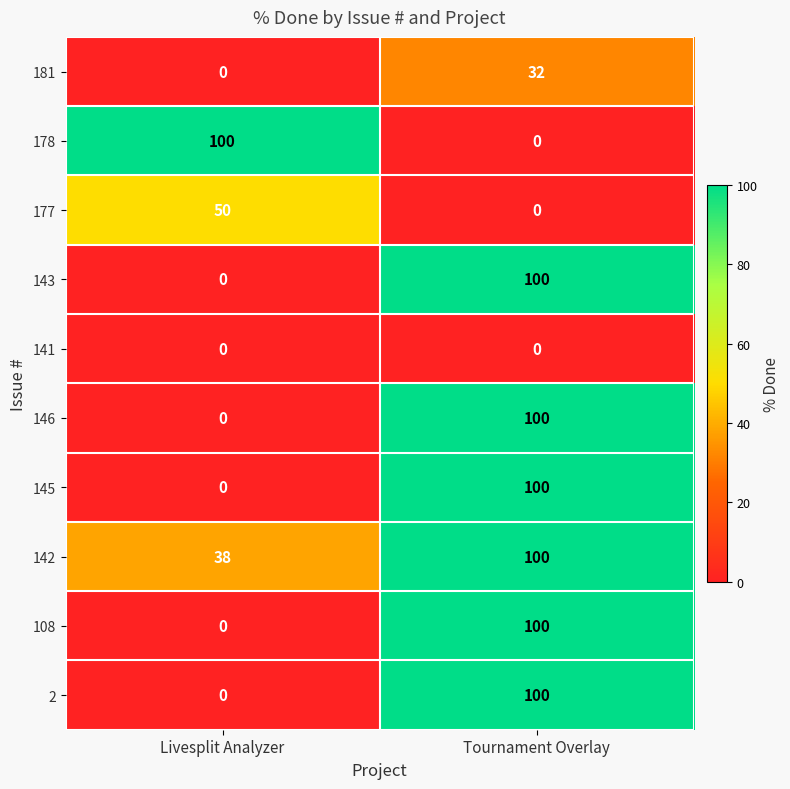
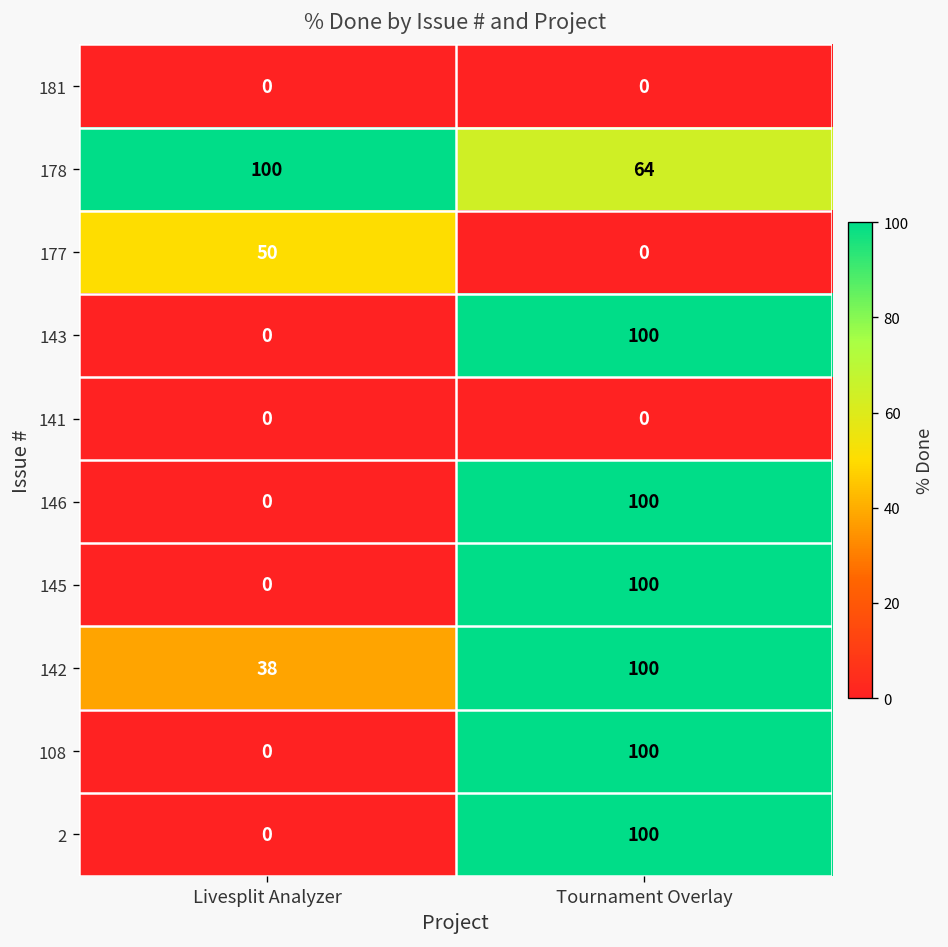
  {
    "181": {
      "Livesplit Analyzer": 0,
-     "Tournament Overlay": 32
+     "Tournament Overlay": 0
    },
    "178": {
      "Livesplit Analyzer": 100,
-     "Tournament Overlay": 0
+     "Tournament Overlay": 64
    },
    "177": {
      "Livesplit Analyzer": 50,
      "Tournament Overlay": 0
    },
    "143": {
      "Livesplit Analyzer": 0,
      "Tournament Overlay": 100
    },
    "141": {
      "Livesplit Analyzer": 0,
      "Tournament Overlay": 0
    },
    "146": {
      "Livesplit Analyzer": 0,
      "Tournament Overlay": 100
    },
    "145": {
      "Livesplit Analyzer": 0,
      "Tournament Overlay": 100
    },
    "142": {
      "Livesplit Analyzer": 38,
      "Tournament Overlay": 100
    },
    "108": {
      "Livesplit Analyzer": 0,
      "Tournament Overlay": 100
    },
    "2": {
      "Livesplit Analyzer": 0,
      "Tournament Overlay": 100
    }
  }
